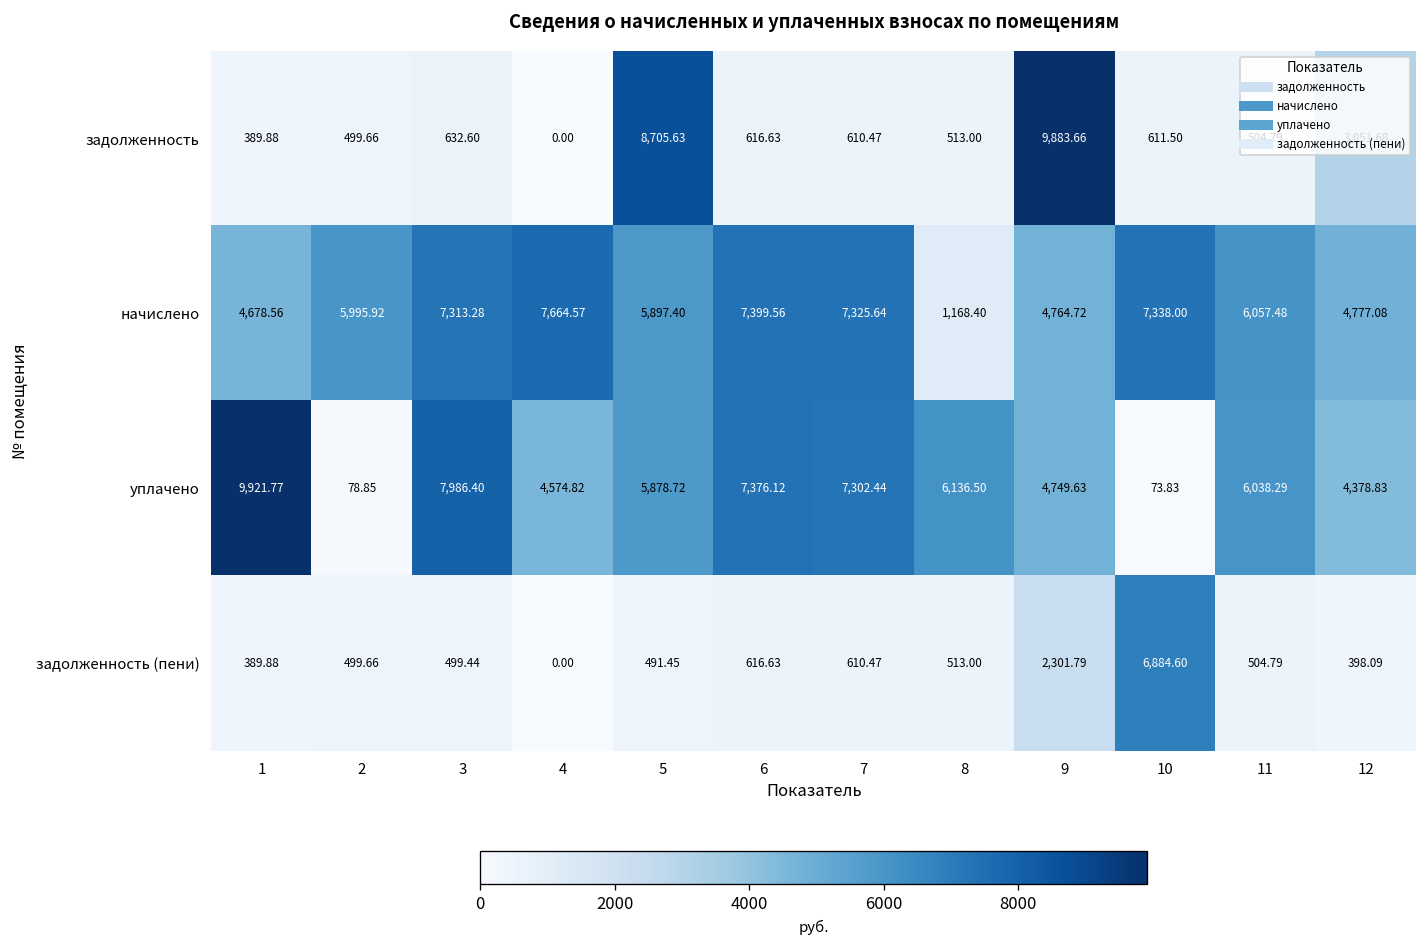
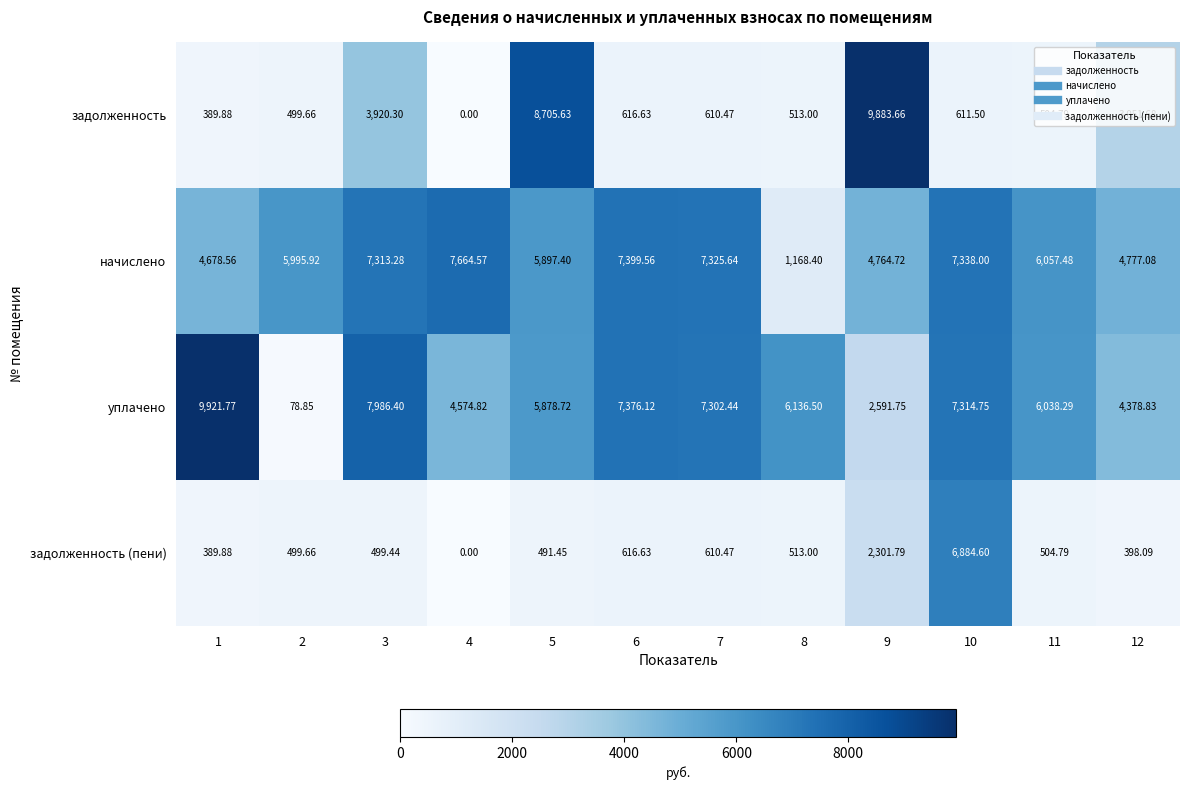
  {
    "задолженность": {
      "1": "389.88",
      "2": "499.66",
-     "3": "632.60",
+     "3": "3,920.30",
      "4": "0.00",
      "5": "8,705.63",
      "6": "616.63",
      "7": "610.47",
      "8": "513.00",
      "9": "9,883.66",
      "10": "611.50"
    },
    "начислено": {
      "1": "4,678.56",
      "2": "5,995.92",
      "3": "7,313.28",
      "4": "7,664.57",
      "5": "5,897.40",
      "6": "7,399.56",
      "7": "7,325.64",
      "8": "1,168.40",
      "9": "4,764.72",
      "10": "7,338.00",
      "11": "6,057.48",
      "12": "4,777.08"
    },
    "уплачено": {
      "1": "9,921.77",
      "2": "78.85",
      "3": "7,986.40",
      "4": "4,574.82",
      "5": "5,878.72",
      "6": "7,376.12",
      "7": "7,302.44",
      "8": "6,136.50",
-     "9": "4,749.63",
-     "10": "73.83",
+     "9": "2,591.75",
+     "10": "7,314.75",
      "11": "6,038.29",
      "12": "4,378.83"
    },
    "задолженность (пени)": {
      "1": "389.88",
      "2": "499.66",
      "3": "499.44",
      "4": "0.00",
      "5": "491.45",
      "6": "616.63",
      "7": "610.47",
      "8": "513.00",
      "9": "2,301.79",
      "10": "6,884.60",
      "11": "504.79",
      "12": "398.09"
    }
  }
